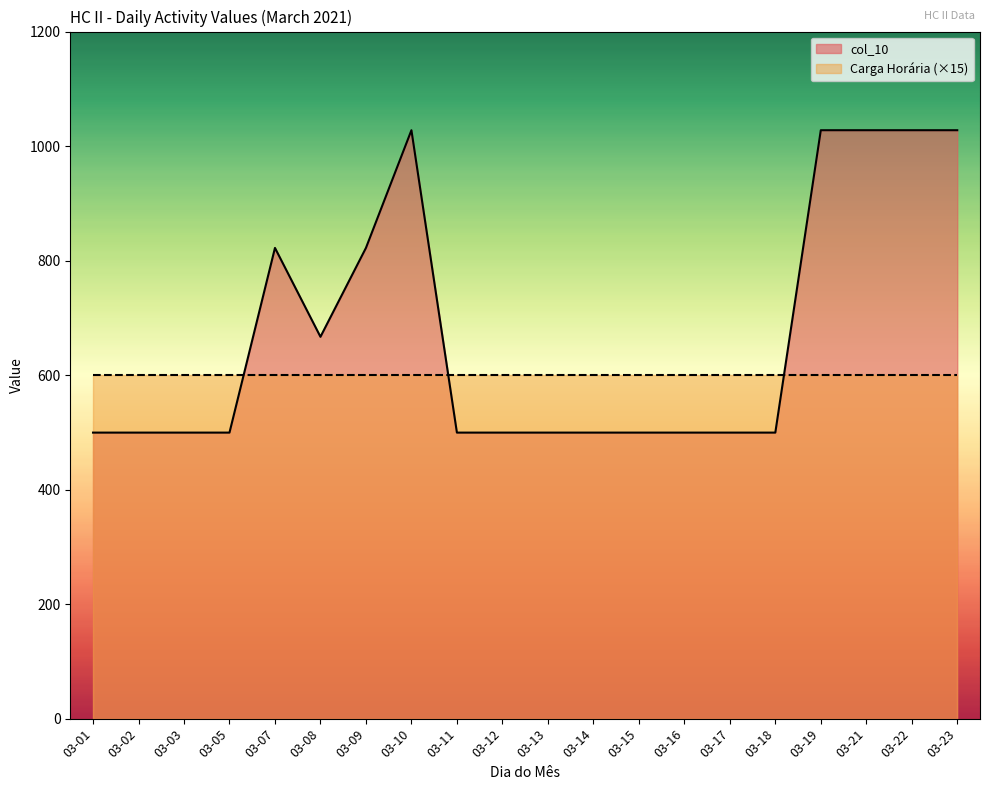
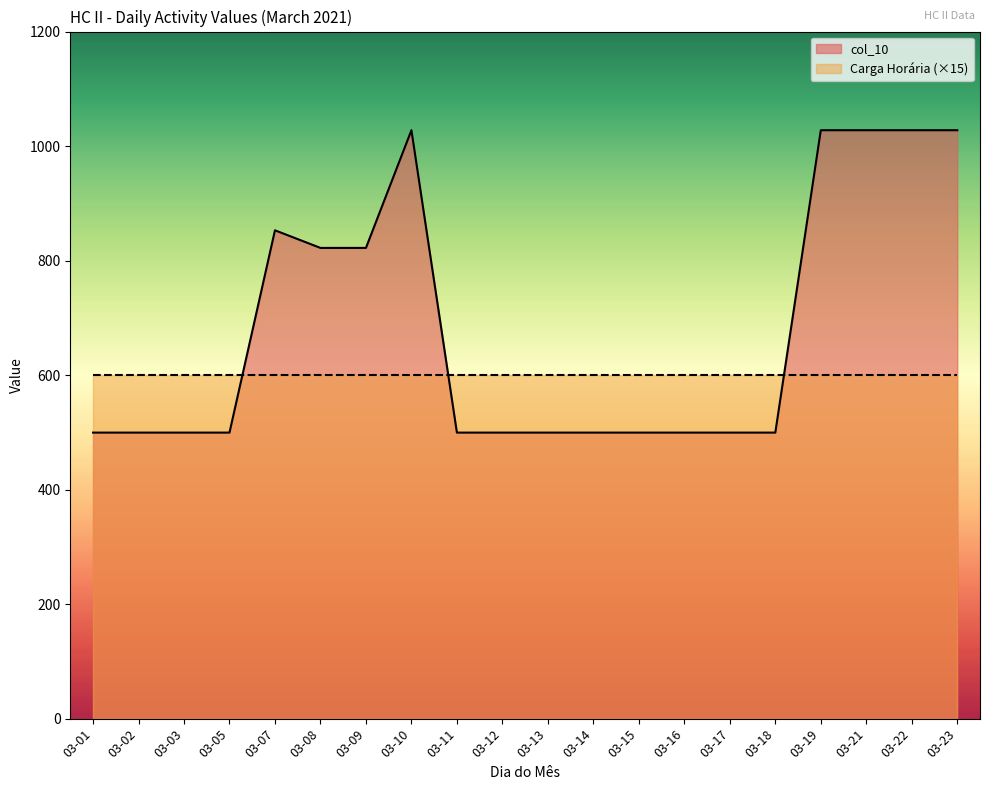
  {
    "col_10": {
      "03-01": 500,
      "03-02": 500,
      "03-03": 500,
      "03-05": 500,
-     "03-07": 820,
-     "03-08": 670,
+     "03-07": 850,
+     "03-08": 820,
      "03-09": 820,
      "03-10": 1030,
      "03-11": 500,
      "03-12": 500,
      "03-13": 500,
      "03-14": 500,
      "03-15": 500,
      "03-16": 500,
      "03-17": 500,
      "03-18": 500,
      "03-19": 1030,
      "03-21": 1030,
      "03-22": 1030,
      "03-23": 1030
    },
    "Carga Horária (×15)": {
      "03-01": 600,
      "03-02": 600,
      "03-03": 600,
      "03-05": 600,
      "03-07": 600,
      "03-08": 600,
      "03-09": 600,
      "03-10": 600,
      "03-11": 600,
      "03-12": 600,
      "03-13": 600,
      "03-14": 600,
      "03-15": 600,
      "03-16": 600,
      "03-17": 600,
      "03-18": 600,
      "03-19": 600,
      "03-21": 600,
      "03-22": 600,
      "03-23": 600
    }
  }
